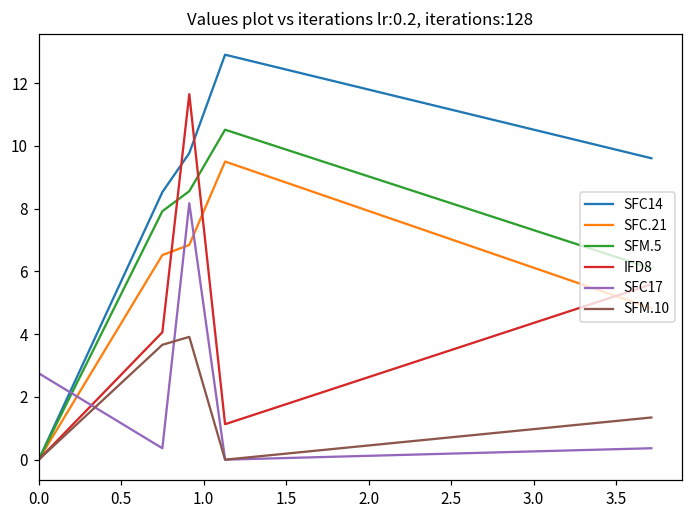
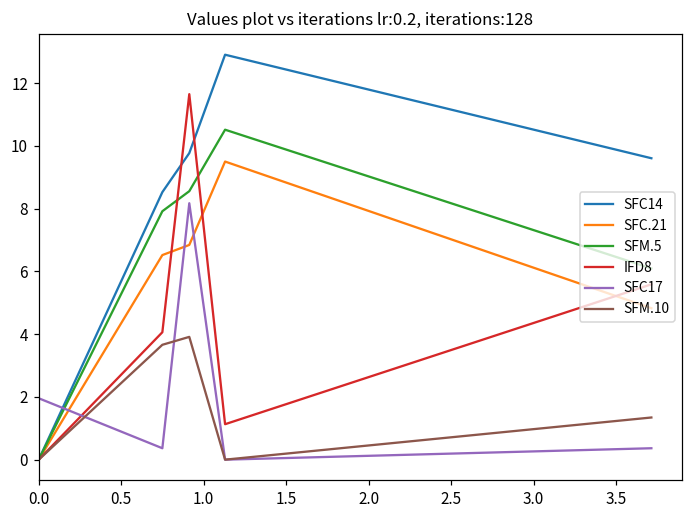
  {
    "SFC17": {
-     "0.0": 2.8
+     "0.0": 2.0
    }
  }
